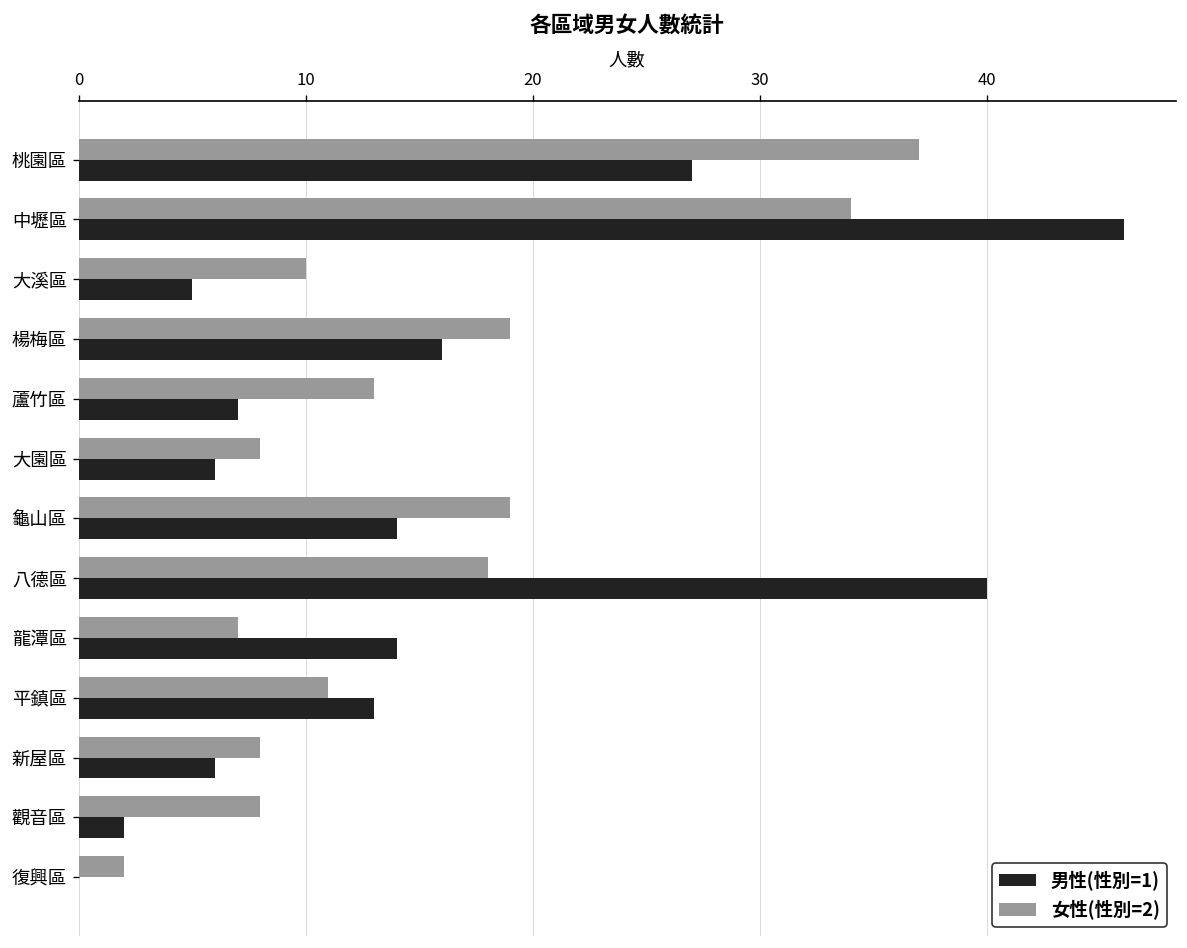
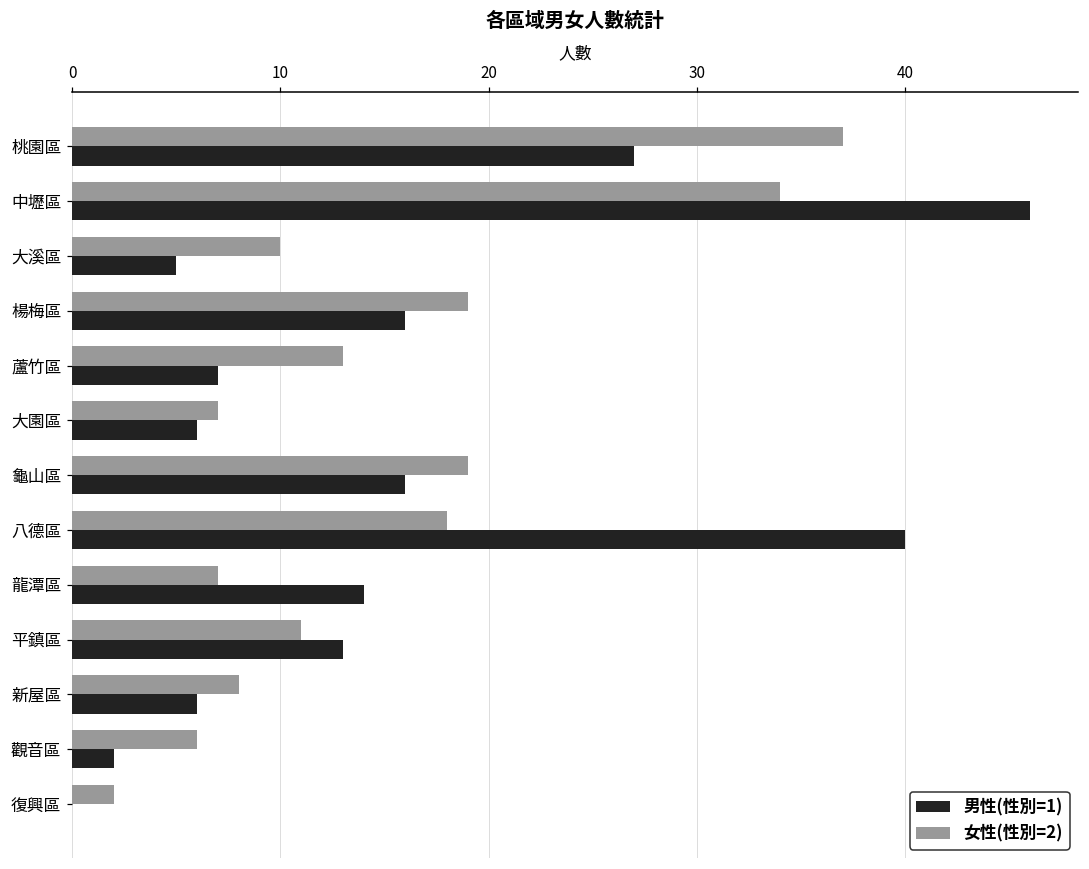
  {
    "男性(性別=1)": {
      "桃園區": 27,
      "中壢區": 46,
      "大溪區": 5,
      "楊梅區": 16,
      "蘆竹區": 7,
      "大園區": 6,
-     "龜山區": 14,
+     "龜山區": 16,
      "八德區": 40,
      "龍潭區": 14,
      "平鎮區": 13,
      "新屋區": 6,
      "觀音區": 2,
      "復興區": 0
    },
    "女性(性別=2)": {
      "桃園區": 37,
      "中壢區": 34,
      "大溪區": 10,
      "楊梅區": 19,
      "蘆竹區": 13,
-     "大園區": 8,
+     "大園區": 7,
      "龜山區": 19,
      "八德區": 18,
      "龍潭區": 7,
      "平鎮區": 11,
      "新屋區": 8,
-     "觀音區": 8,
+     "觀音區": 6,
      "復興區": 2
    }
  }
